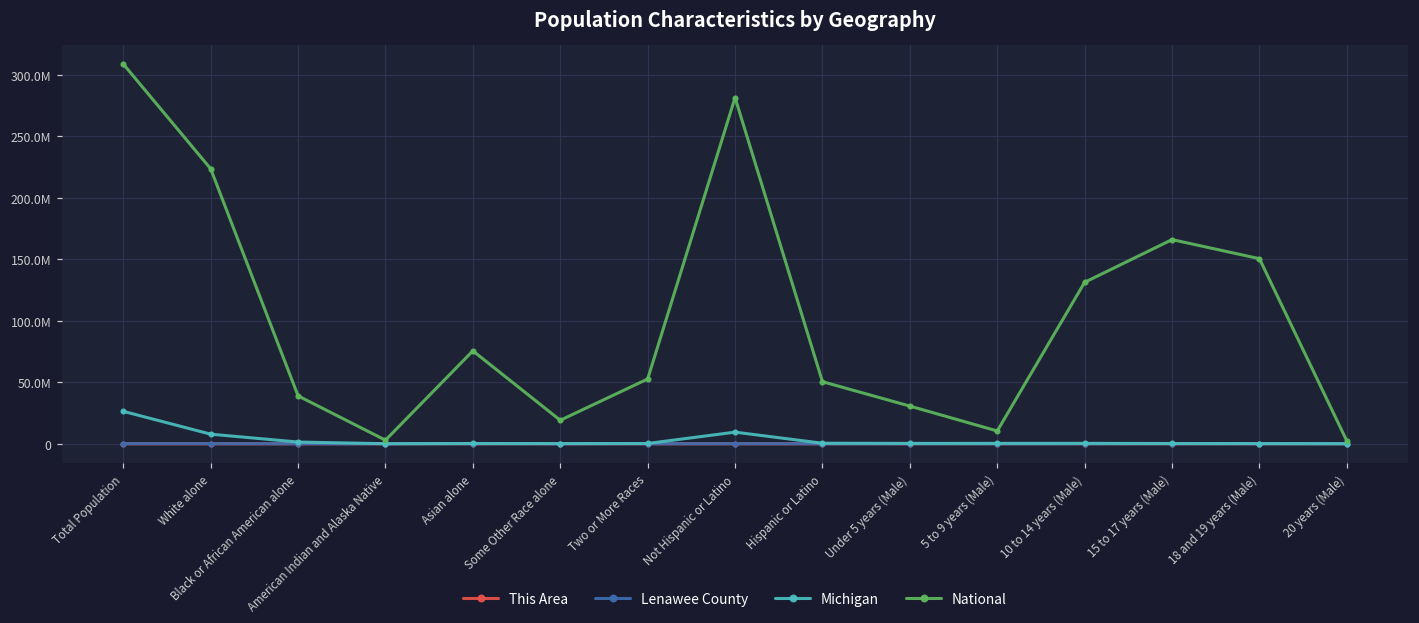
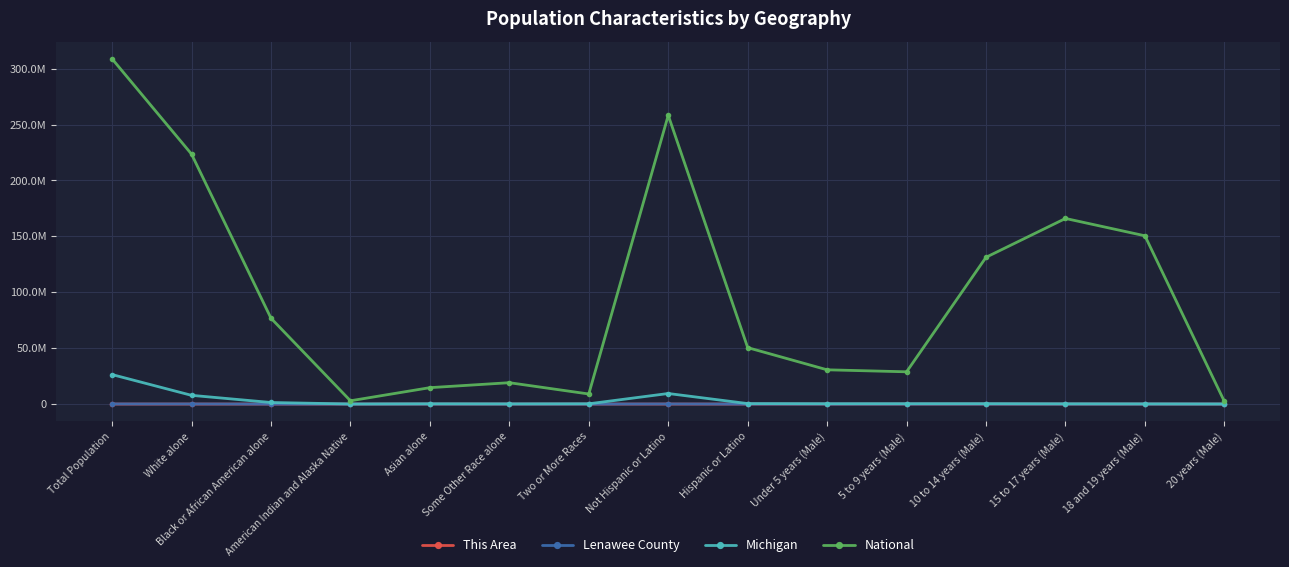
  {
    "Lenawee County": {
      "Total Population": 0,
      "White alone": 0,
      "Not Hispanic or Latino": 0
    },
    "Michigan": {
      "Total Population": 26000000,
      "White alone": 8000000,
      "Not Hispanic or Latino": 9000000
    },
    "National": {
      "Total Population": 309000000,
      "White alone": 224000000,
-     "Black or African American alone": 39000000,
+     "Black or African American alone": 77000000,
      "American Indian and Alaska Native": 3000000,
-     "Asian alone": 76000000,
+     "Asian alone": 15000000,
      "Some Other Race alone": 19000000,
-     "Two or More Races": 53000000,
-     "Not Hispanic or Latino": 281000000,
+     "Two or More Races": 9000000,
+     "Not Hispanic or Latino": 258000000,
      "Hispanic or Latino": 50000000,
      "Under 5 years (Male)": 31000000,
-     "5 to 9 years (Male)": 10000000,
+     "5 to 9 years (Male)": 29000000,
      "10 to 14 years (Male)": 131000000,
      "15 to 17 years (Male)": 166000000,
      "18 and 19 years (Male)": 150000000
    }
  }
